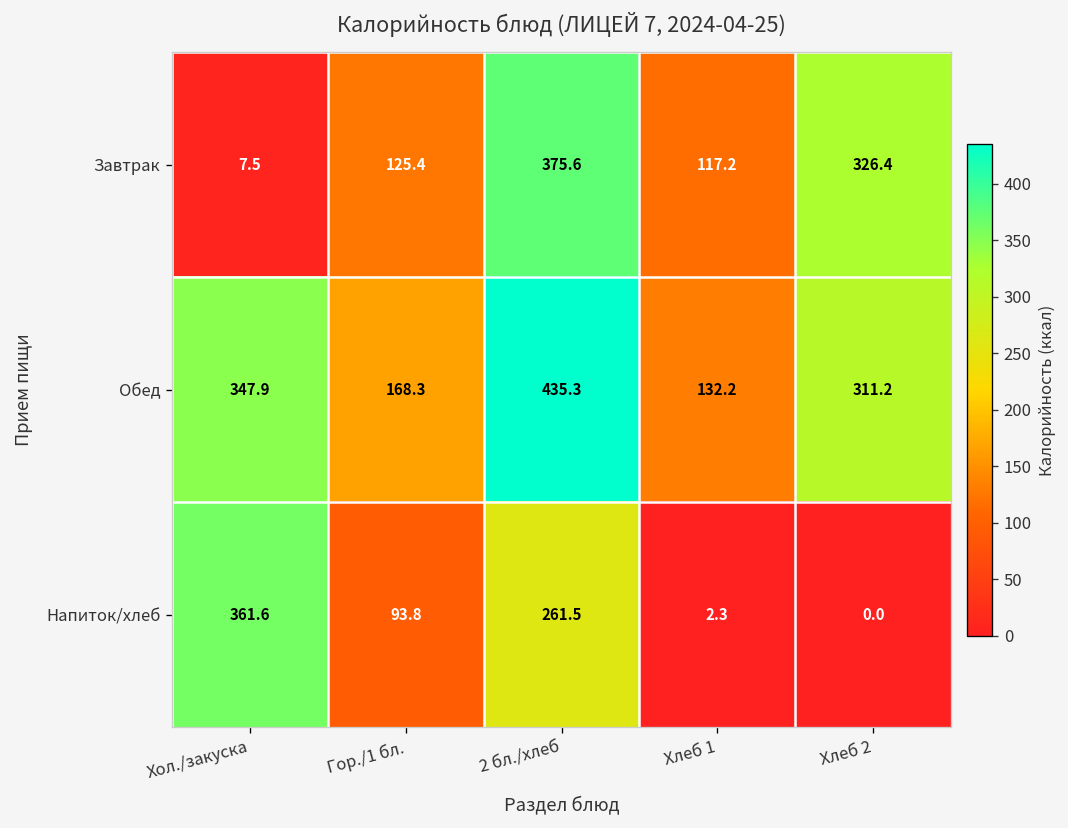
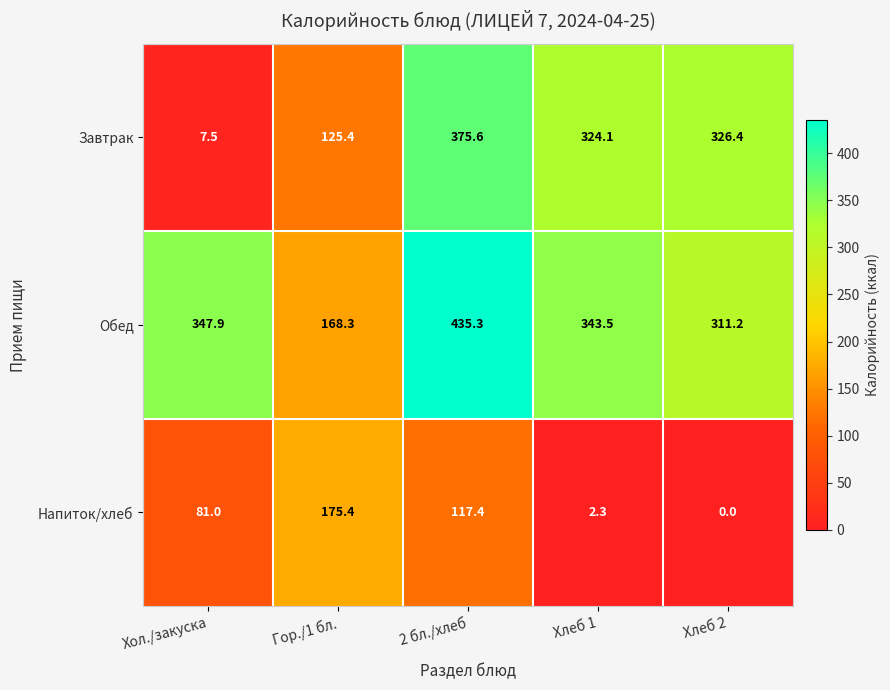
  {
    "Завтрак": {
      "Хол./закуска": 7.5,
      "Гор./1 бл.": 125.4,
      "2 бл./хлеб": 375.6,
-     "Хлеб 1": 117.2,
+     "Хлеб 1": 324.1,
      "Хлеб 2": 326.4
    },
    "Обед": {
      "Хол./закуска": 347.9,
      "Гор./1 бл.": 168.3,
      "2 бл./хлеб": 435.3,
-     "Хлеб 1": 132.2,
+     "Хлеб 1": 343.5,
      "Хлеб 2": 311.2
    },
    "Напиток/хлеб": {
-     "Хол./закуска": 361.6,
-     "Гор./1 бл.": 93.8,
-     "2 бл./хлеб": 261.5,
+     "Хол./закуска": 81.0,
+     "Гор./1 бл.": 175.4,
+     "2 бл./хлеб": 117.4,
      "Хлеб 1": 2.3,
      "Хлеб 2": 0.0
    }
  }
